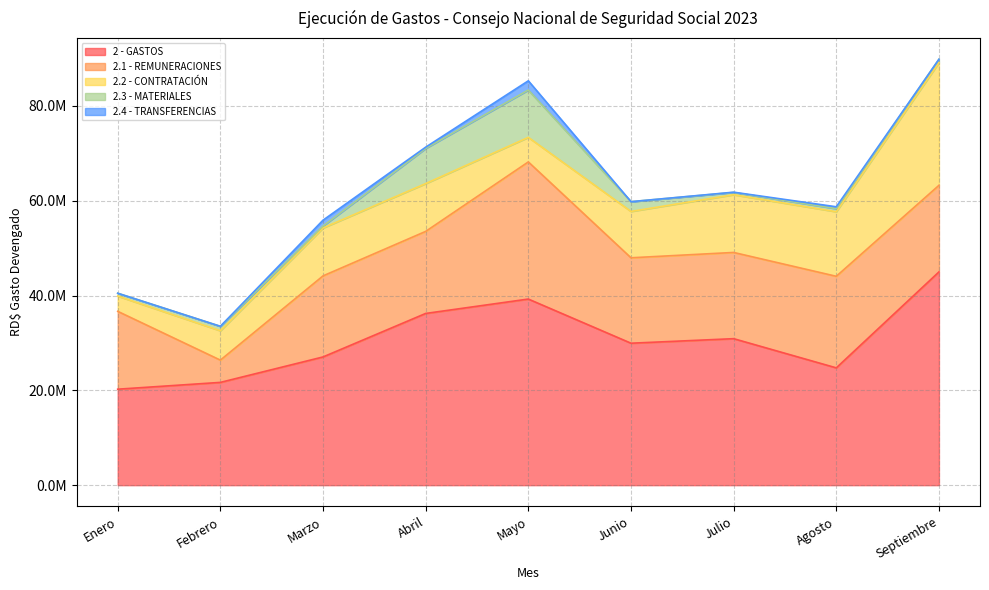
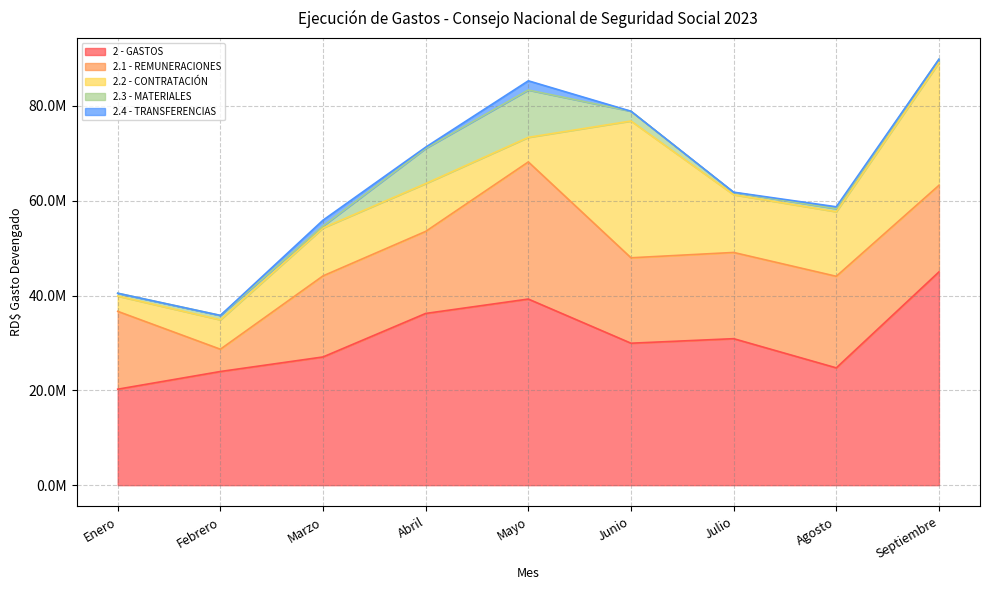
  {
    "2 - GASTOS": {
      "Enero": 20000000,
-     "Febrero": 22000000,
+     "Febrero": 24000000,
      "Marzo": 27000000,
      "Abril": 36000000,
      "Mayo": 39000000,
      "Junio": 30000000,
      "Julio": 31000000,
      "Agosto": 25000000,
      "Septiembre": 45000000
    },
    "2.1 - REMUNERACIONES": {
      "Enero": 16000000,
      "Febrero": 5000000,
      "Marzo": 17000000,
      "Abril": 17000000,
      "Mayo": 29000000,
      "Junio": 18000000,
      "Julio": 18000000,
      "Agosto": 19000000,
      "Septiembre": 18000000
    },
    "2.2 - CONTRATACIÓN": {
      "Enero": 3000000,
      "Febrero": 6000000,
      "Abril": 10000000,
      "Mayo": 5000000,
-     "Junio": 10000000,
+     "Junio": 29000000,
      "Agosto": 14000000,
      "Septiembre": 26000000
    },
    "2.3 - MATERIALES": {
      "Mayo": 10000000
    },
    "2.4 - TRANSFERENCIAS": {
      "Marzo": 1000000,
      "Mayo": 2000000
    }
  }
